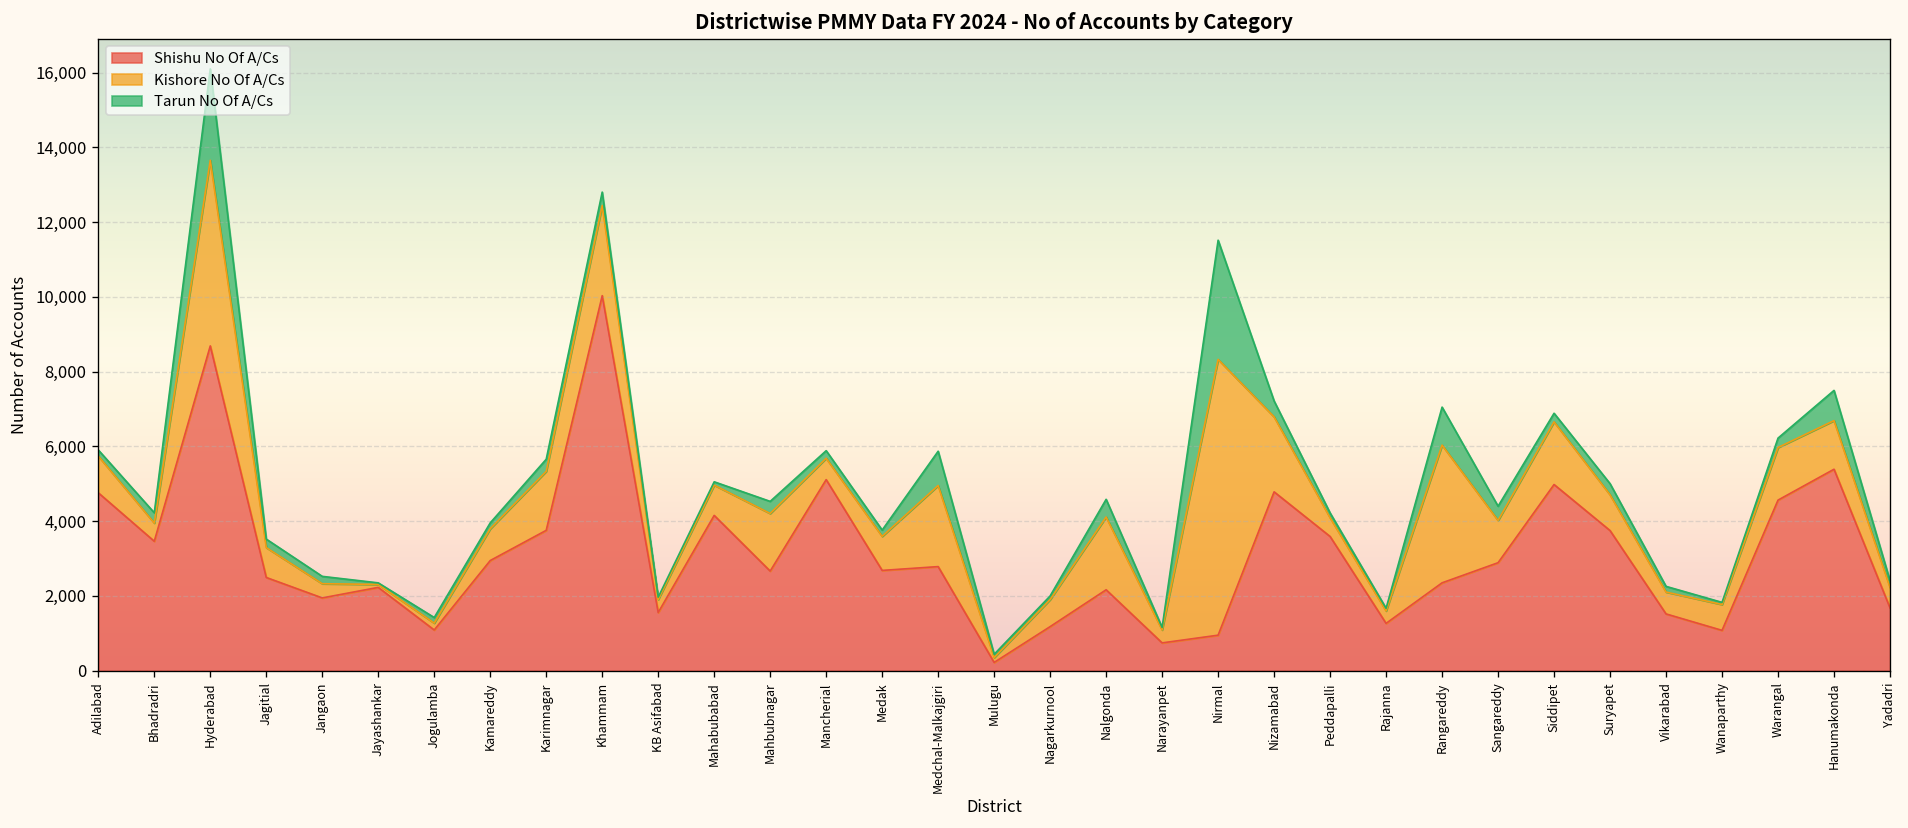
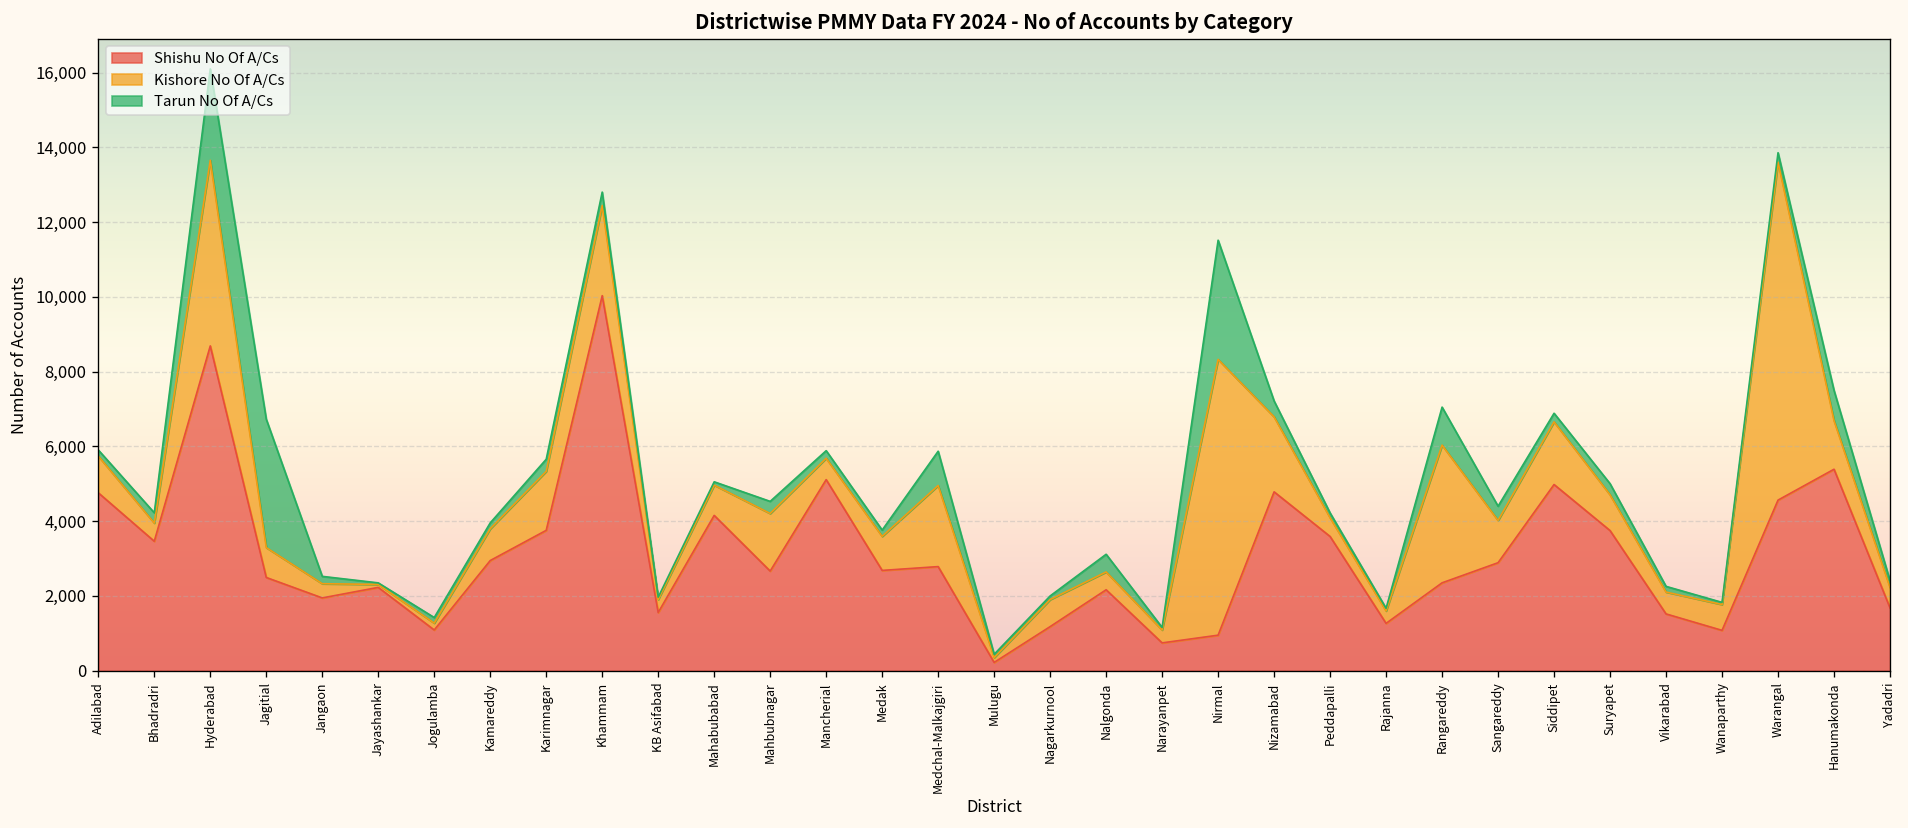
  {
    "Shishu No Of A/Cs": {
      "Adilabad": "4,800",
      "Bhadradri": "3,500",
      "Hyderabad": "8,700",
      "Jagitial": "2,500",
      "Jangaon": "1,900",
      "Jogulamba": "1,100",
      "Kamareddy": "2,900",
      "Karimnagar": "3,800",
      "Khammam": "10,000",
      "KB Asifabad": "1,600",
      "Mahabubabad": "4,200",
      "Mahbubnagar": "2,700",
      "Mancherial": "5,100",
      "Medak": "2,700",
      "Medchal-Malkajgiri": "2,800",
      "Mulugu": "200",
      "Nagarkurnool": "1,200",
      "Nalgonda": "2,200",
      "Narayanpet": "700",
      "Nirmal": "900",
      "Nizamabad": "4,800",
      "Peddapalli": "3,600",
      "Rajanna": "1,300",
      "Rangareddy": "2,300",
      "Sangareddy": "2,900",
      "Siddipet": "5,000",
      "Suryapet": "3,700",
      "Vikarabad": "1,500",
      "Wanaparthy": "1,100",
      "Warangal": "4,600",
      "Hanumakonda": "5,400",
      "Yadadri": "1,700"
    },
    "Kishore No Of A/Cs": {
      "Adilabad": "1,000",
      "Bhadradri": "500",
      "Hyderabad": "5,000",
      "Jagitial": "800",
      "Jangaon": "400",
      "Jogulamba": "200",
      "Kamareddy": "900",
      "Karimnagar": "1,600",
      "Khammam": "2,400",
      "Mahabubabad": "800",
      "Mahbubnagar": "1,500",
      "Mancherial": "600",
      "Medak": "900",
      "Medchal-Malkajgiri": "2,200",
      "Mulugu": "100",
      "Nagarkurnool": "700",
-     "Nalgonda": "1,900",
+     "Nalgonda": "500",
      "Nirmal": "7,400",
      "Nizamabad": "2,000",
      "Peddapalli": "500",
      "Rangareddy": "3,700",
      "Sangareddy": "1,100",
      "Siddipet": "1,700",
      "Suryapet": "1,000",
      "Vikarabad": "600",
-     "Warangal": "1,400",
+     "Warangal": "9,000",
      "Hanumakonda": "1,300",
      "Yadadri": "500"
    },
    "Tarun No Of A/Cs": {
      "Adilabad": "200",
      "Bhadradri": "300",
-     "Jagitial": "200",
+     "Jagitial": "3,400",
      "Jangaon": "200",
      "Jogulamba": "100",
      "Kamareddy": "200",
      "Karimnagar": "300",
      "Khammam": "400",
      "Mahabubabad": "100",
      "Mahbubnagar": "300",
      "Mancherial": "200",
      "Medak": "200",
      "Medchal-Malkajgiri": "900",
      "Mulugu": "100",
      "Nagarkurnool": "100",
      "Nalgonda": "500",
      "Nirmal": "3,200",
      "Nizamabad": "400",
      "Peddapalli": "100",
      "Rangareddy": "1,000",
      "Sangareddy": "400",
      "Siddipet": "200",
      "Suryapet": "300",
      "Vikarabad": "200",
      "Warangal": "300",
      "Hanumakonda": "800",
      "Yadadri": "200"
    }
  }
